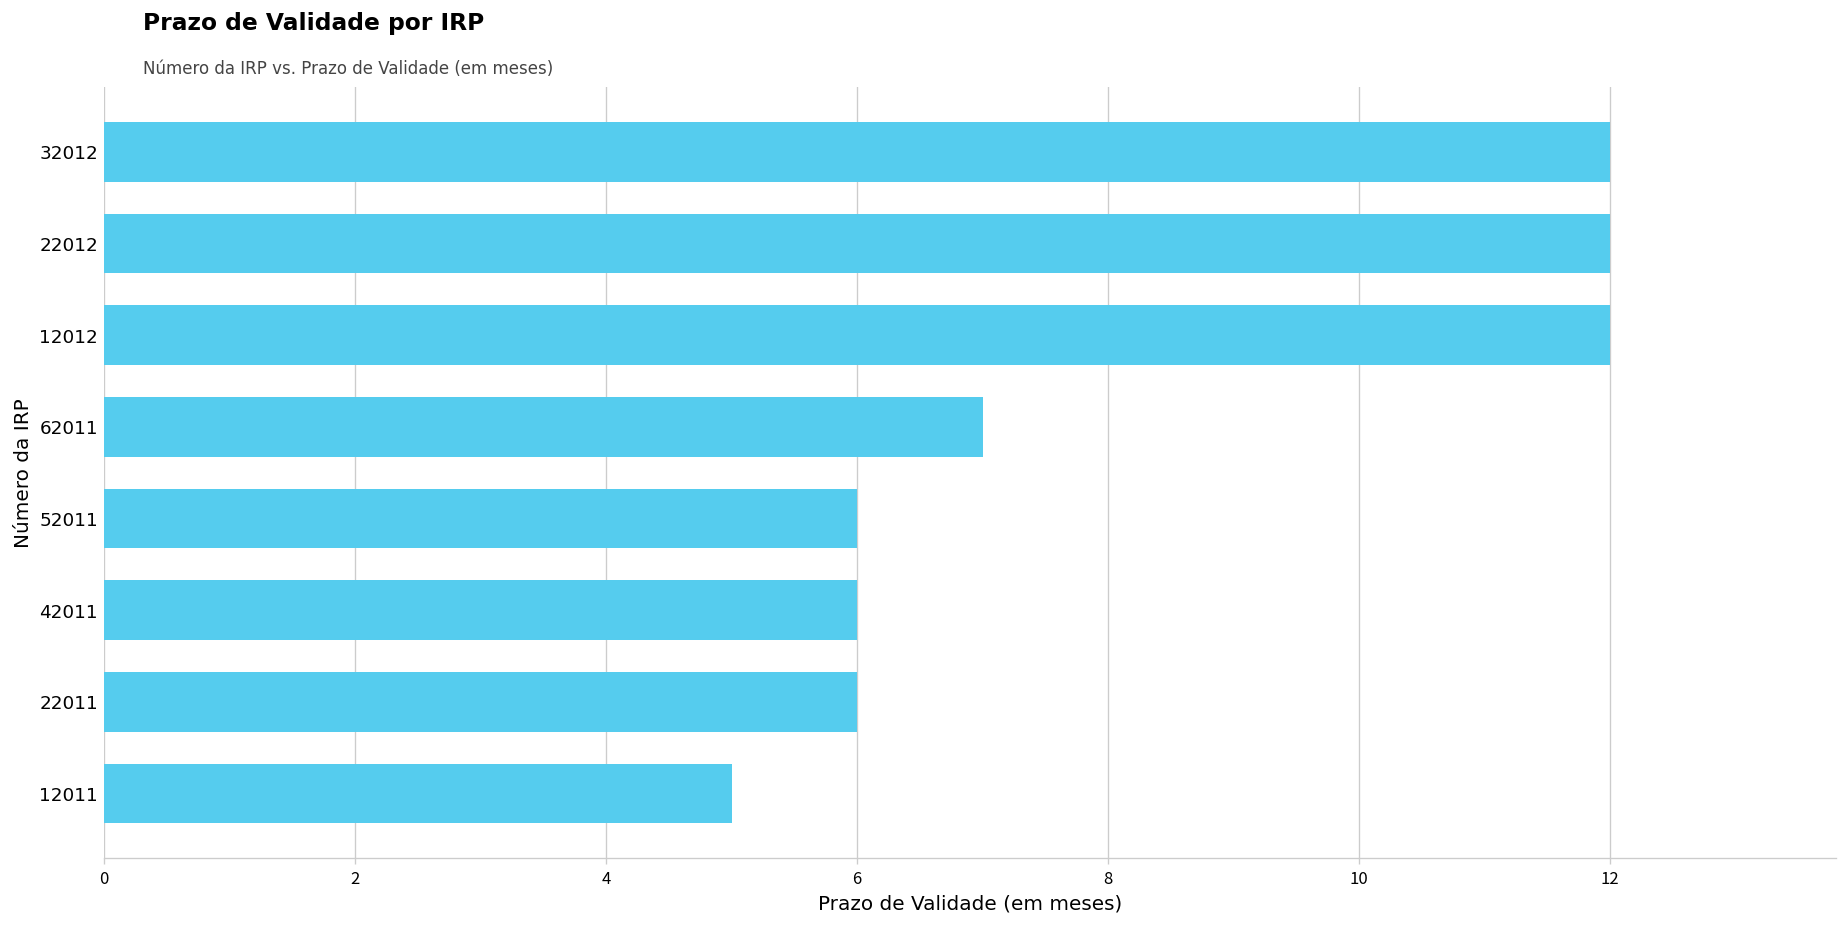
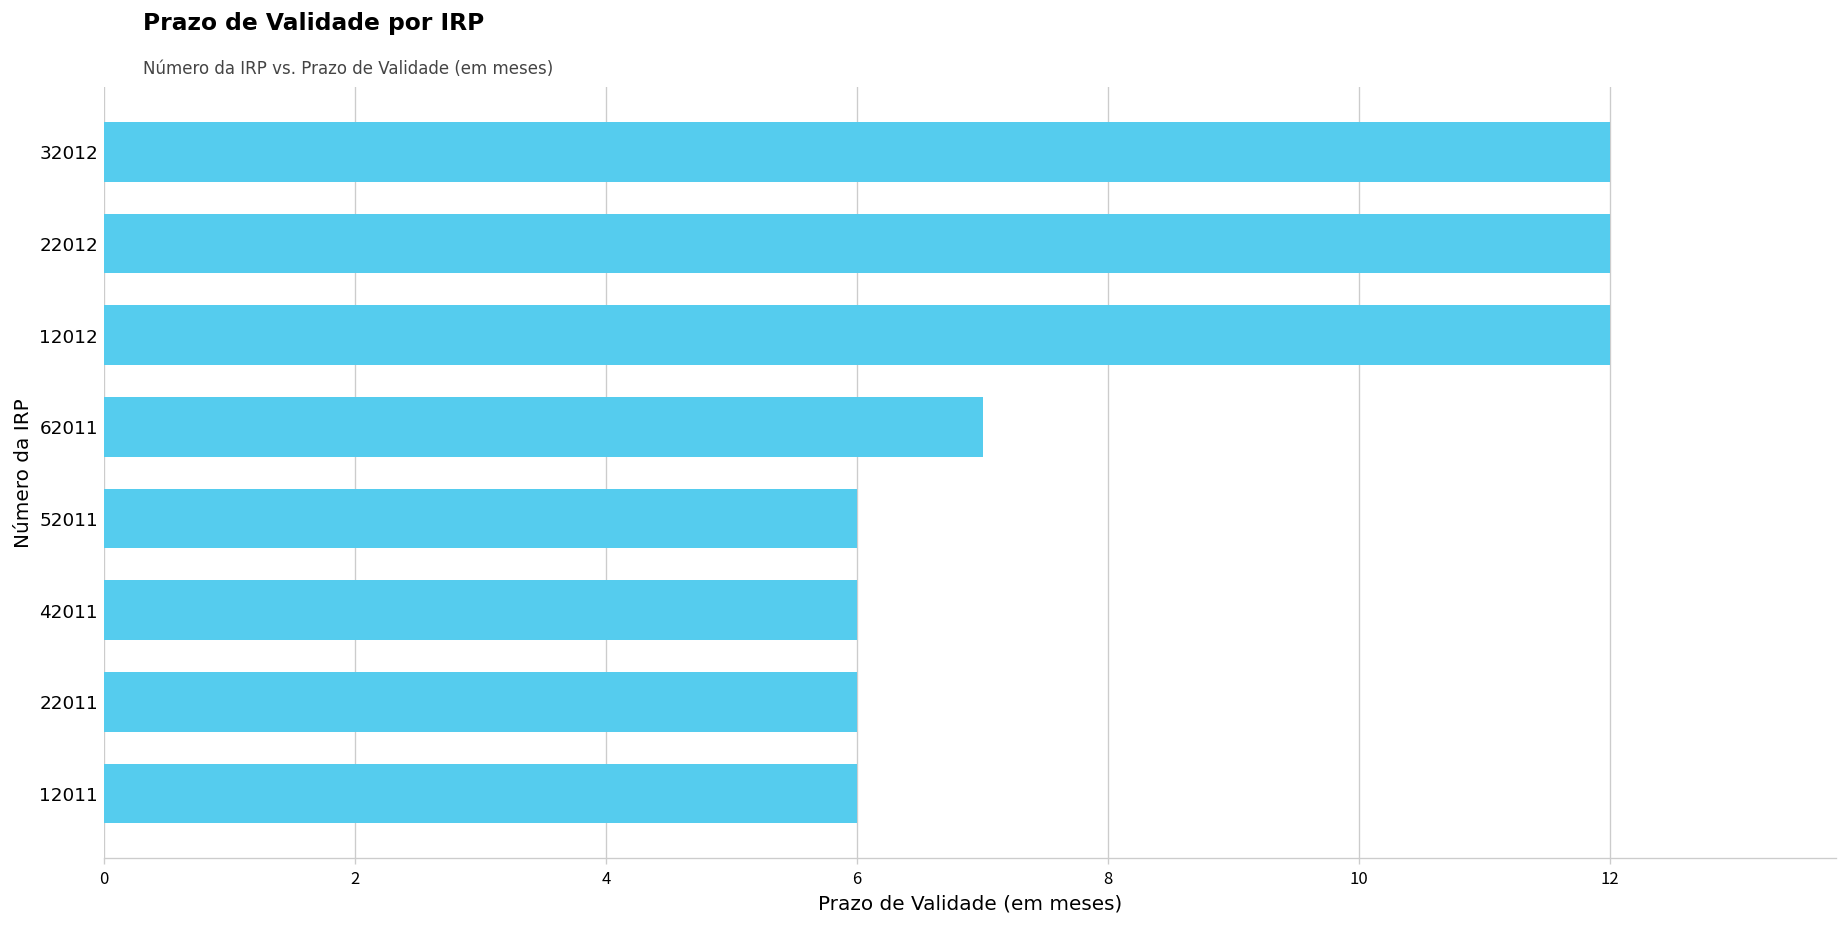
  {
    "32012": 12,
    "22012": 12,
    "12012": 12,
    "62011": 7,
    "52011": 6,
    "42011": 6,
    "22011": 6,
-   "12011": 5
+   "12011": 6
  }
